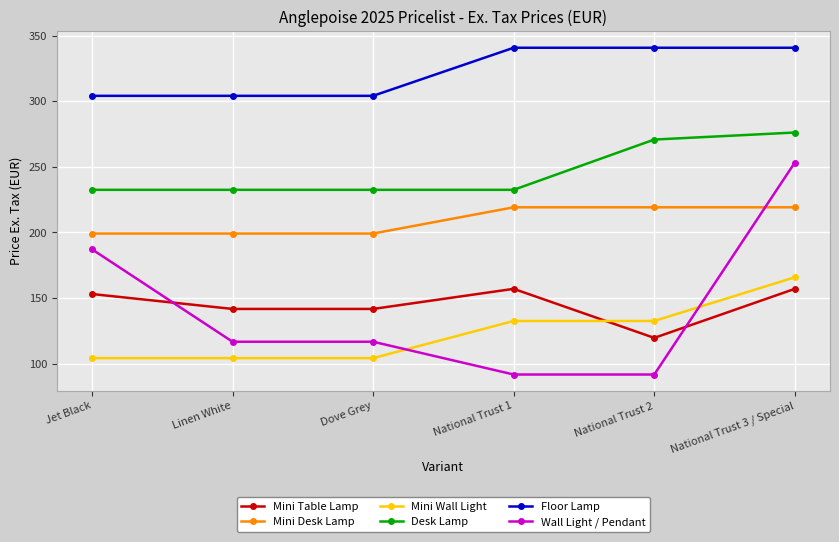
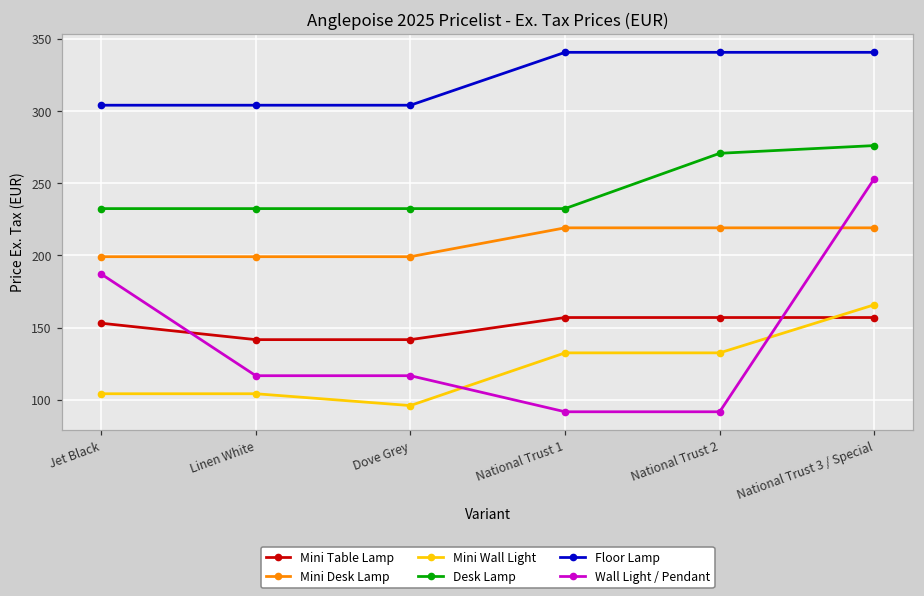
  {
    "Mini Table Lamp": {
      "Jet Black": 153,
      "Linen White": 142,
      "Dove Grey": 142,
      "National Trust 1": 157,
-     "National Trust 2": 120,
+     "National Trust 2": 157,
      "National Trust 3 / Special": 157
    },
    "Mini Desk Lamp": {
      "Jet Black": 199,
      "Linen White": 199,
      "Dove Grey": 199,
      "National Trust 1": 219,
      "National Trust 2": 219,
      "National Trust 3 / Special": 219
    },
    "Mini Wall Light": {
      "Jet Black": 104,
      "Linen White": 104,
-     "Dove Grey": 104,
+     "Dove Grey": 96,
      "National Trust 1": 133,
      "National Trust 2": 133,
      "National Trust 3 / Special": 166
    },
    "Desk Lamp": {
      "Jet Black": 233,
      "Linen White": 233,
      "Dove Grey": 233,
      "National Trust 1": 233,
      "National Trust 2": 271,
      "National Trust 3 / Special": 276
    },
    "Floor Lamp": {
      "Jet Black": 304,
      "Linen White": 304,
      "Dove Grey": 304,
      "National Trust 1": 341,
      "National Trust 2": 341,
      "National Trust 3 / Special": 341
    },
    "Wall Light / Pendant": {
      "Jet Black": 187,
      "Linen White": 117,
      "Dove Grey": 117,
      "National Trust 1": 92,
      "National Trust 2": 92,
      "National Trust 3 / Special": 253
    }
  }
